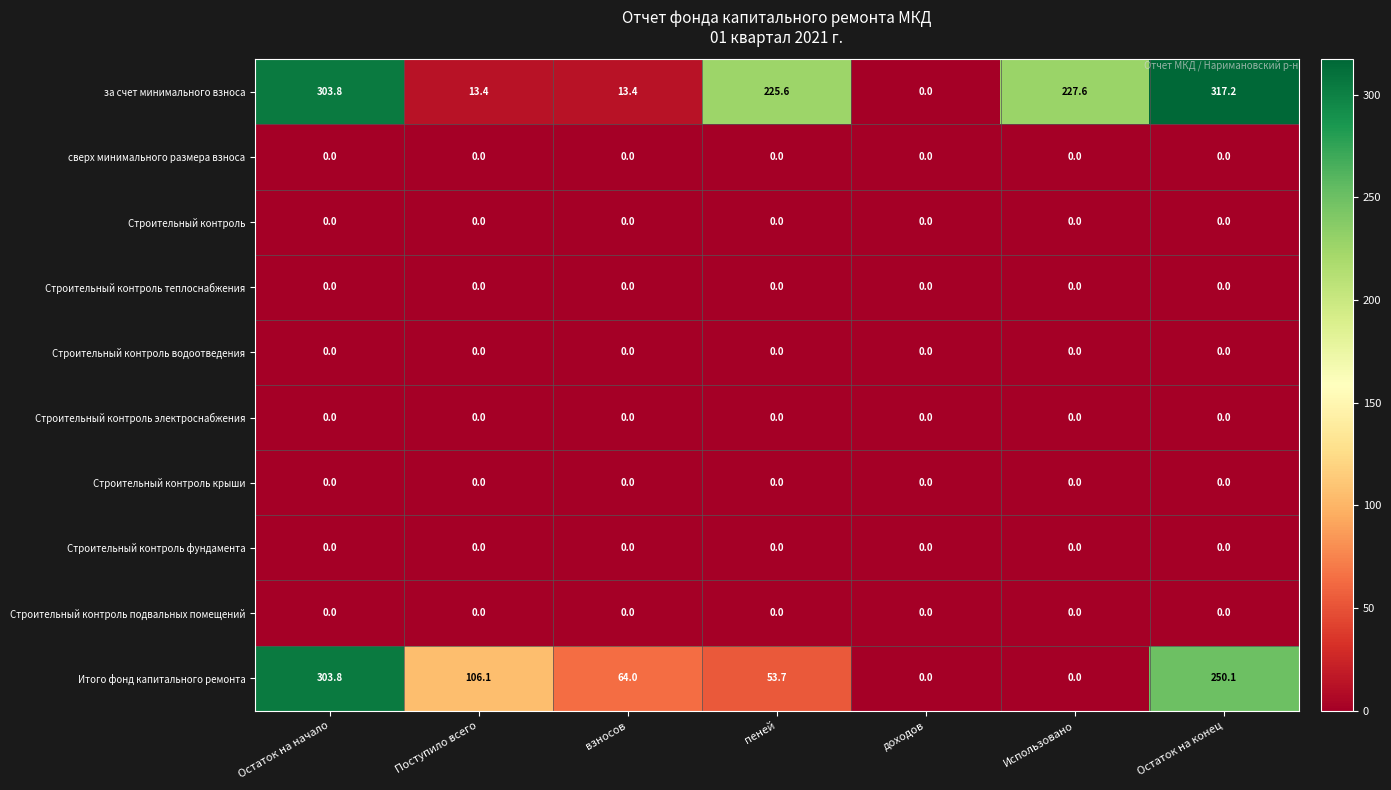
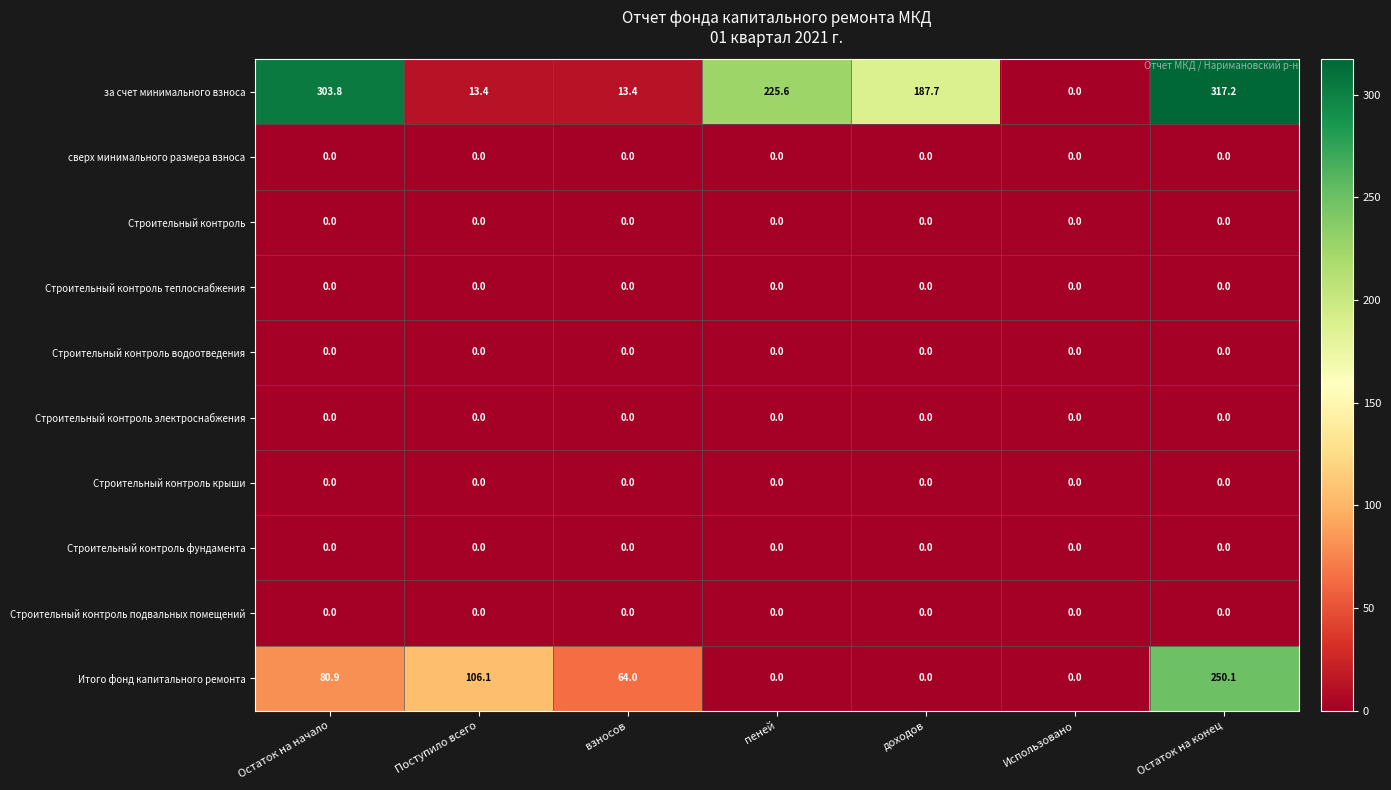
  {
    "за счет минимального взноса": {
      "Остаток на начало": 303.8,
      "Поступило всего": 13.4,
      "взносов": 13.4,
      "пеней": 225.6,
-     "доходов": 0.0,
-     "Использовано": 227.6
+     "доходов": 187.7,
+     "Использовано": 0.0
    },
    "сверх минимального размера взноса": {
      "Остаток на начало": 0.0,
      "Поступило всего": 0.0,
      "взносов": 0.0,
      "пеней": 0.0,
      "доходов": 0.0,
      "Использовано": 0.0,
      "Остаток на конец": 0.0
    },
    "Строительный контроль": {
      "Остаток на начало": 0.0,
      "Поступило всего": 0.0,
      "взносов": 0.0,
      "пеней": 0.0,
      "доходов": 0.0,
      "Использовано": 0.0,
      "Остаток на конец": 0.0
    },
    "Строительный контроль теплоснабжения": {
      "Остаток на начало": 0.0,
      "Поступило всего": 0.0,
      "взносов": 0.0,
      "пеней": 0.0,
      "доходов": 0.0,
      "Использовано": 0.0,
      "Остаток на конец": 0.0
    },
    "Строительный контроль водоотведения": {
      "Остаток на начало": 0.0,
      "Поступило всего": 0.0,
      "взносов": 0.0,
      "пеней": 0.0,
      "доходов": 0.0,
      "Использовано": 0.0,
      "Остаток на конец": 0.0
    },
    "Строительный контроль электроснабжения": {
      "Остаток на начало": 0.0,
      "Поступило всего": 0.0,
      "взносов": 0.0,
      "пеней": 0.0,
      "доходов": 0.0,
      "Использовано": 0.0,
      "Остаток на конец": 0.0
    },
    "Строительный контроль крыши": {
      "Остаток на начало": 0.0,
      "Поступило всего": 0.0,
      "взносов": 0.0,
      "пеней": 0.0,
      "доходов": 0.0,
      "Использовано": 0.0,
      "Остаток на конец": 0.0
    },
    "Строительный контроль фундамента": {
      "Остаток на начало": 0.0,
      "Поступило всего": 0.0,
      "взносов": 0.0,
      "пеней": 0.0,
      "доходов": 0.0,
      "Использовано": 0.0,
      "Остаток на конец": 0.0
    },
    "Строительный контроль подвальных помещений": {
      "Остаток на начало": 0.0,
      "Поступило всего": 0.0,
      "взносов": 0.0,
      "пеней": 0.0,
      "доходов": 0.0,
      "Использовано": 0.0,
      "Остаток на конец": 0.0
    },
    "Итого фонд капитального ремонта": {
-     "Остаток на начало": 303.8,
+     "Остаток на начало": 80.9,
      "Поступило всего": 106.1,
      "взносов": 64.0,
-     "пеней": 53.7,
+     "пеней": 0.0,
      "доходов": 0.0,
      "Использовано": 0.0,
      "Остаток на конец": 250.1
    }
  }
